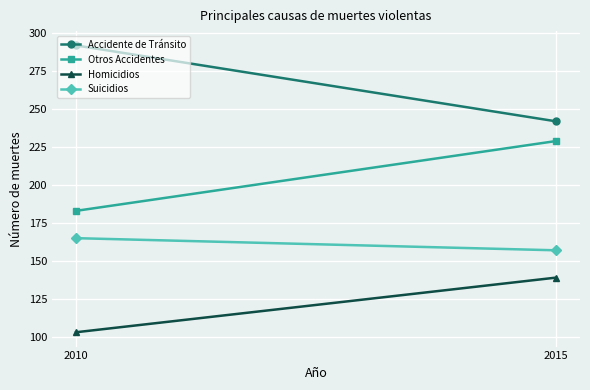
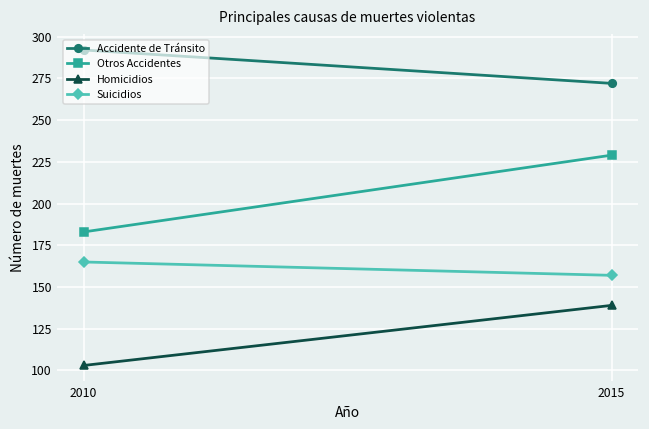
  {
    "Accidente de Tránsito": {
-     "2015": 242
+     "2015": 272
    },
    "Homicidios": {
      "2010": 103,
      "2015": 139
    }
  }
